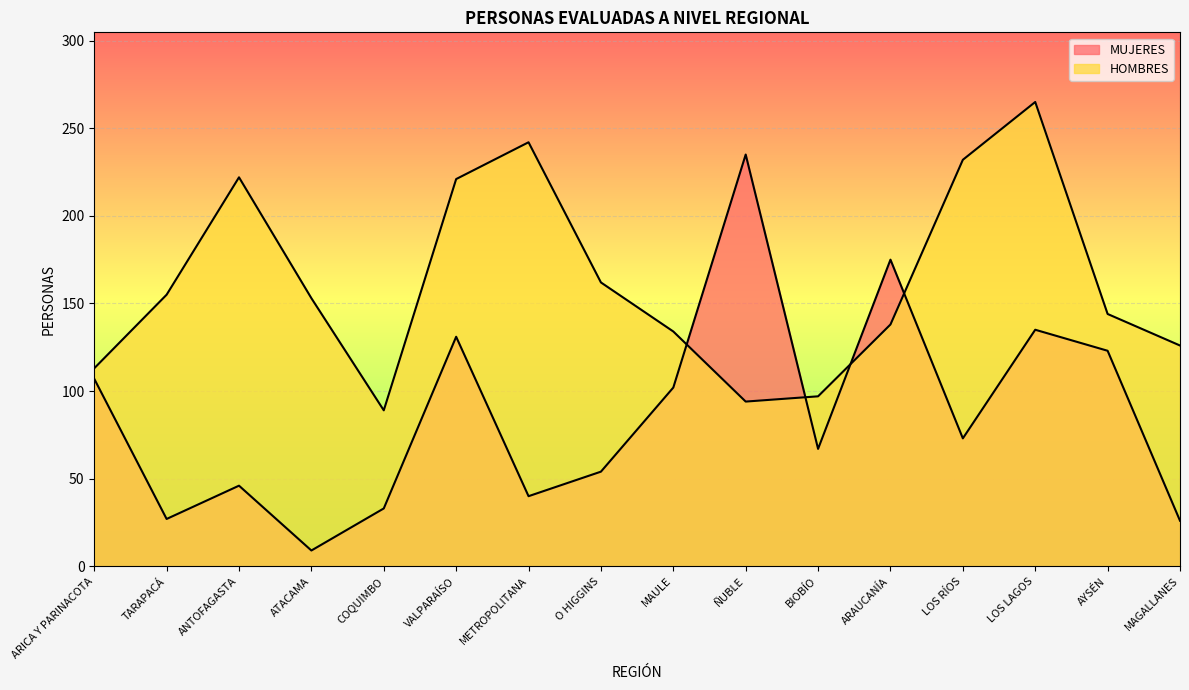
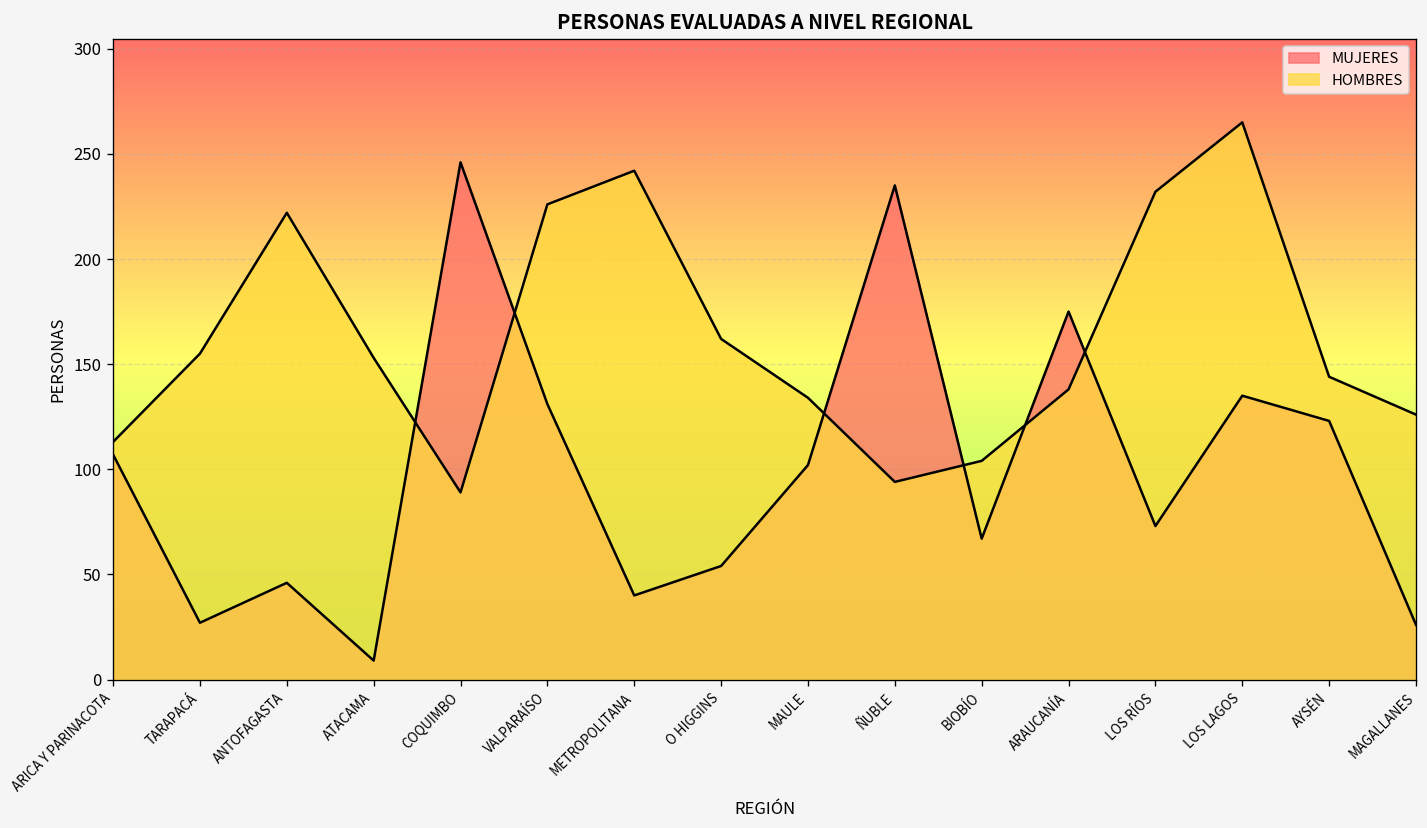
  {
    "MUJERES": {
      "ARICA Y PARINACOTA": 107,
      "TARAPACÁ": 27,
      "ANTOFAGASTA": 46,
      "ATACAMA": 9,
-     "COQUIMBO": 33,
+     "COQUIMBO": 246,
      "VALPARAÍSO": 131,
      "METROPOLITANA": 40,
      "O HIGGINS": 54,
      "MAULE": 102,
      "ÑUBLE": 235,
      "BIOBÍO": 67,
      "ARAUCANÍA": 175,
      "LOS RÍOS": 73,
      "LOS LAGOS": 135,
      "AYSÉN": 123,
      "MAGALLANES": 26
    },
    "HOMBRES": {
      "ARICA Y PARINACOTA": 113,
      "TARAPACÁ": 155,
      "ANTOFAGASTA": 222,
      "ATACAMA": 153,
      "COQUIMBO": 89,
-     "VALPARAÍSO": 221,
+     "VALPARAÍSO": 226,
      "METROPOLITANA": 242,
      "O HIGGINS": 162,
      "MAULE": 134,
      "ÑUBLE": 94,
-     "BIOBÍO": 97,
+     "BIOBÍO": 104,
      "ARAUCANÍA": 138,
      "LOS RÍOS": 232,
      "LOS LAGOS": 265,
      "AYSÉN": 144,
      "MAGALLANES": 126
    }
  }
